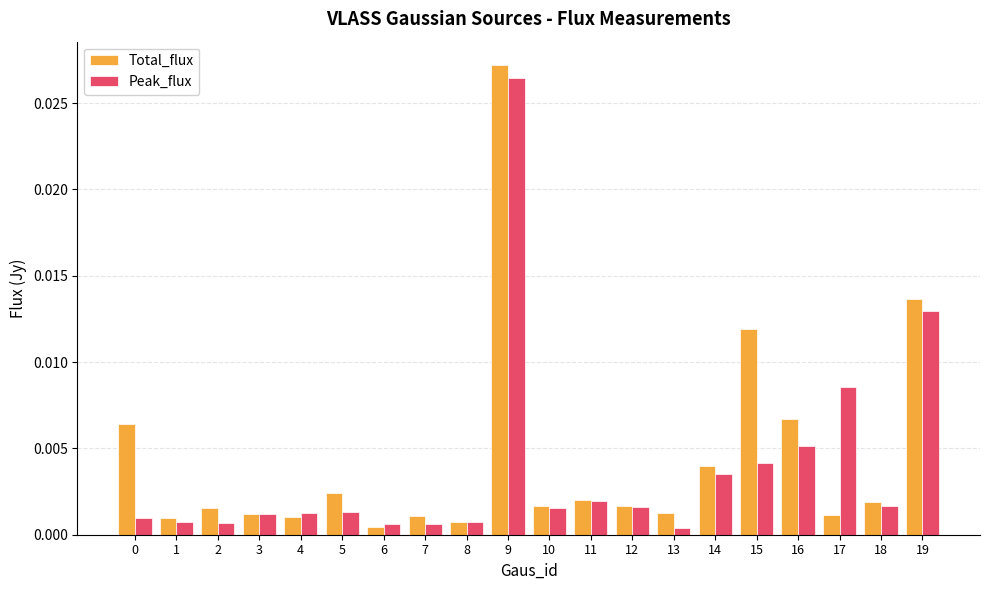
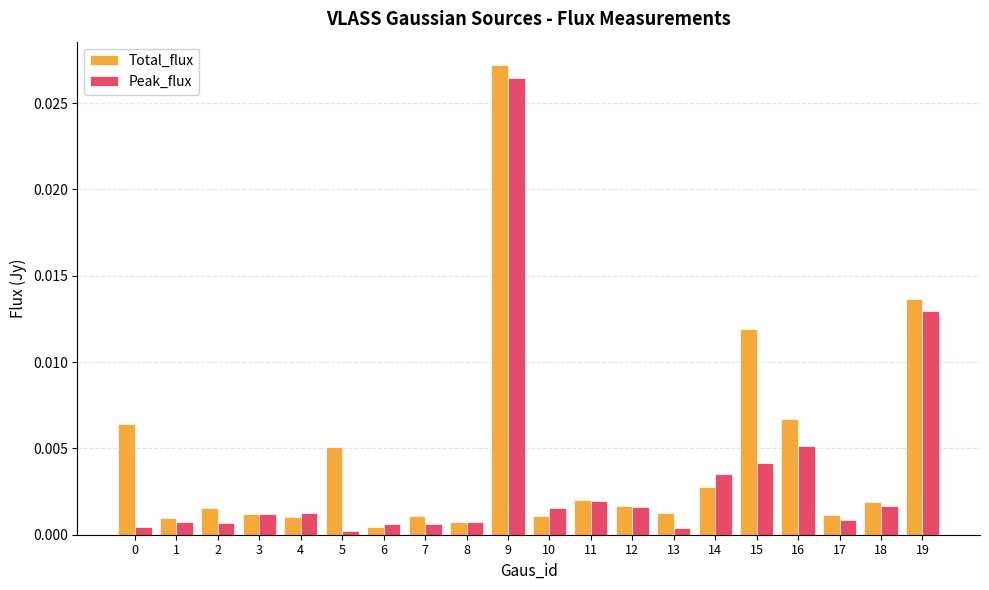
  {
    "Total_flux": {
      "0": 0.0064,
      "1": 0.0010,
      "2": 0.0015,
      "3": 0.0012,
      "4": 0.0010,
-     "5": 0.0024,
+     "5": 0.0051,
      "6": 0.0004,
      "7": 0.0011,
      "8": 0.0007,
      "9": 0.0272,
-     "10": 0.0016,
+     "10": 0.0011,
      "11": 0.0020,
      "12": 0.0017,
      "13": 0.0013,
-     "14": 0.0040,
+     "14": 0.0028,
      "15": 0.0119,
      "16": 0.0067,
      "17": 0.0011,
      "18": 0.0019,
      "19": 0.0136
    },
    "Peak_flux": {
-     "0": 0.0010,
+     "0": 0.0004,
      "1": 0.0007,
      "2": 0.0007,
      "3": 0.0012,
      "4": 0.0013,
-     "5": 0.0013,
+     "5": 0.0002,
      "6": 0.0006,
      "7": 0.0006,
      "8": 0.0008,
      "9": 0.0264,
      "10": 0.0015,
      "11": 0.0019,
      "12": 0.0016,
      "13": 0.0004,
      "14": 0.0035,
      "15": 0.0041,
      "16": 0.0052,
-     "17": 0.0086,
+     "17": 0.0008,
      "18": 0.0017,
      "19": 0.0129
    }
  }
